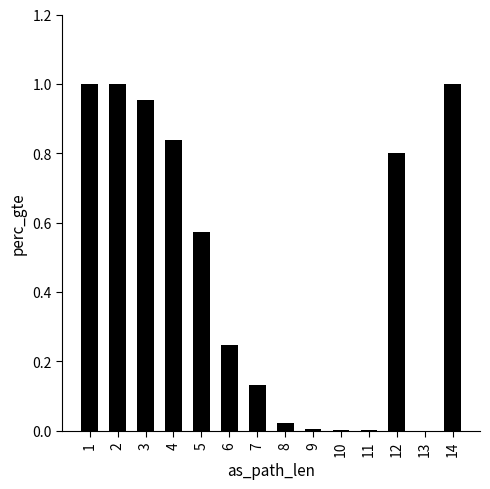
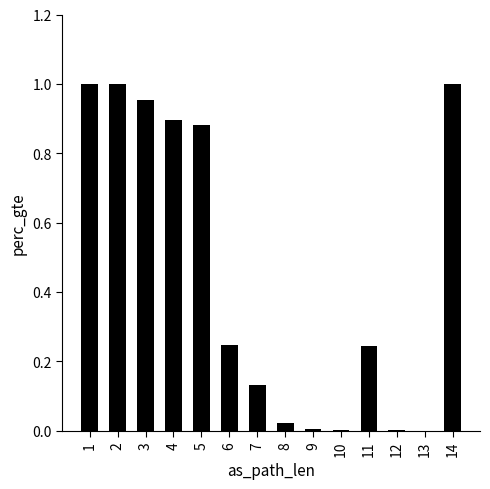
  {
    "1": 1.00,
    "2": 1.00,
    "3": 0.95,
-   "4": 0.84,
-   "5": 0.57,
+   "4": 0.90,
+   "5": 0.88,
    "6": 0.25,
    "7": 0.13,
    "8": 0.02,
-   "11": 0.00,
-   "12": 0.80,
+   "11": 0.24,
+   "12": 0.00,
    "14": 1.00
  }
